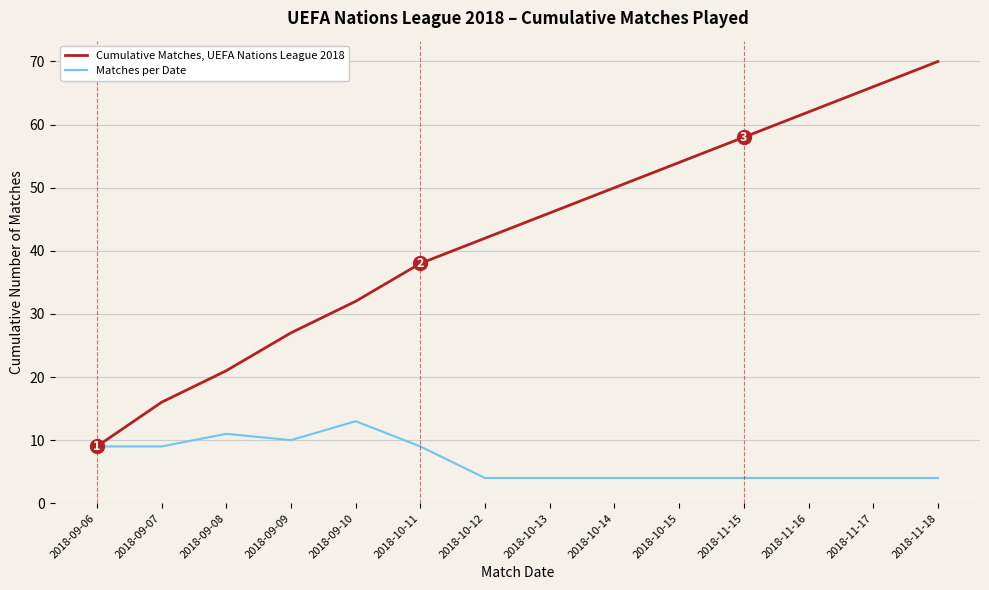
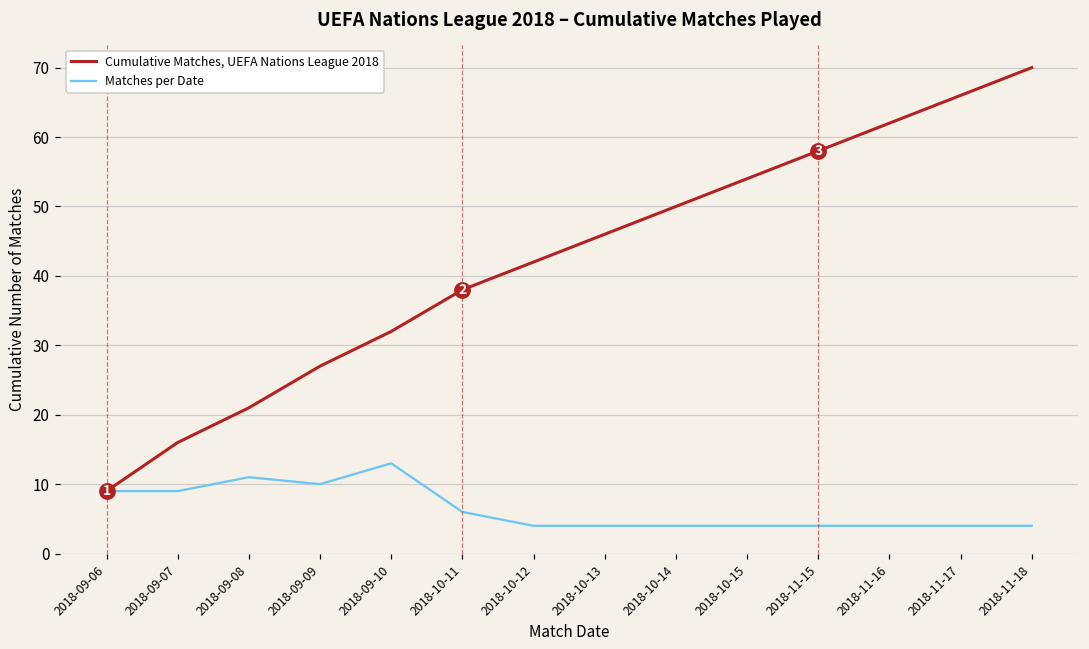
  {
    "Matches per Date": {
      "2018-09-07": 9,
      "2018-09-08": 11,
      "2018-09-09": 10,
      "2018-09-10": 13,
-     "2018-10-11": 9,
+     "2018-10-11": 6,
      "2018-10-12": 4,
      "2018-10-13": 4,
      "2018-10-14": 4,
      "2018-10-15": 4,
      "2018-11-15": 4,
      "2018-11-16": 4,
      "2018-11-17": 4,
      "2018-11-18": 4
    }
  }
